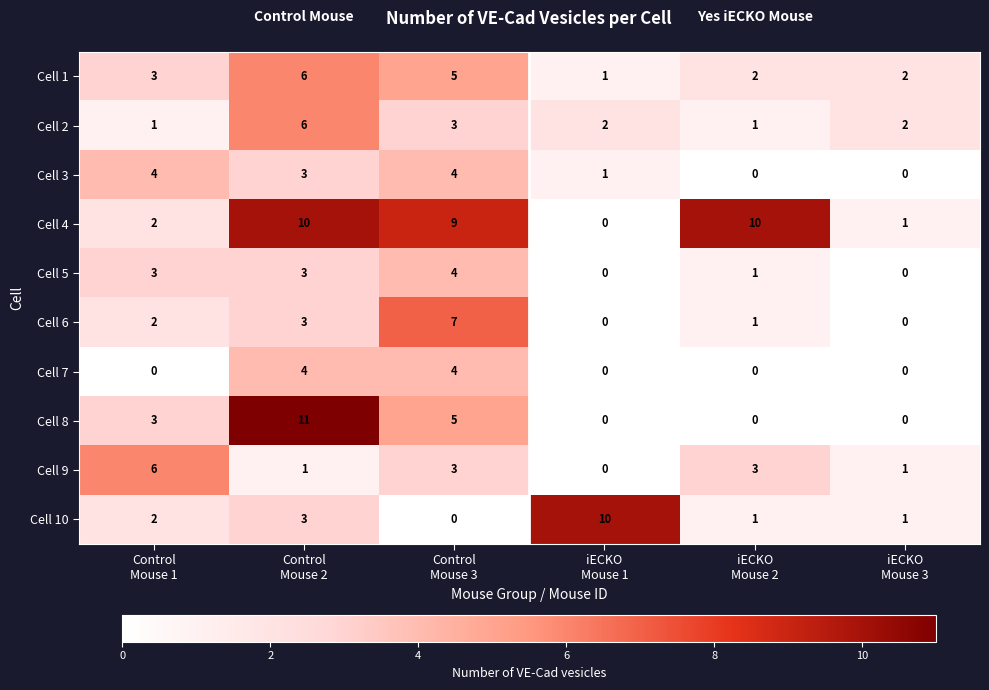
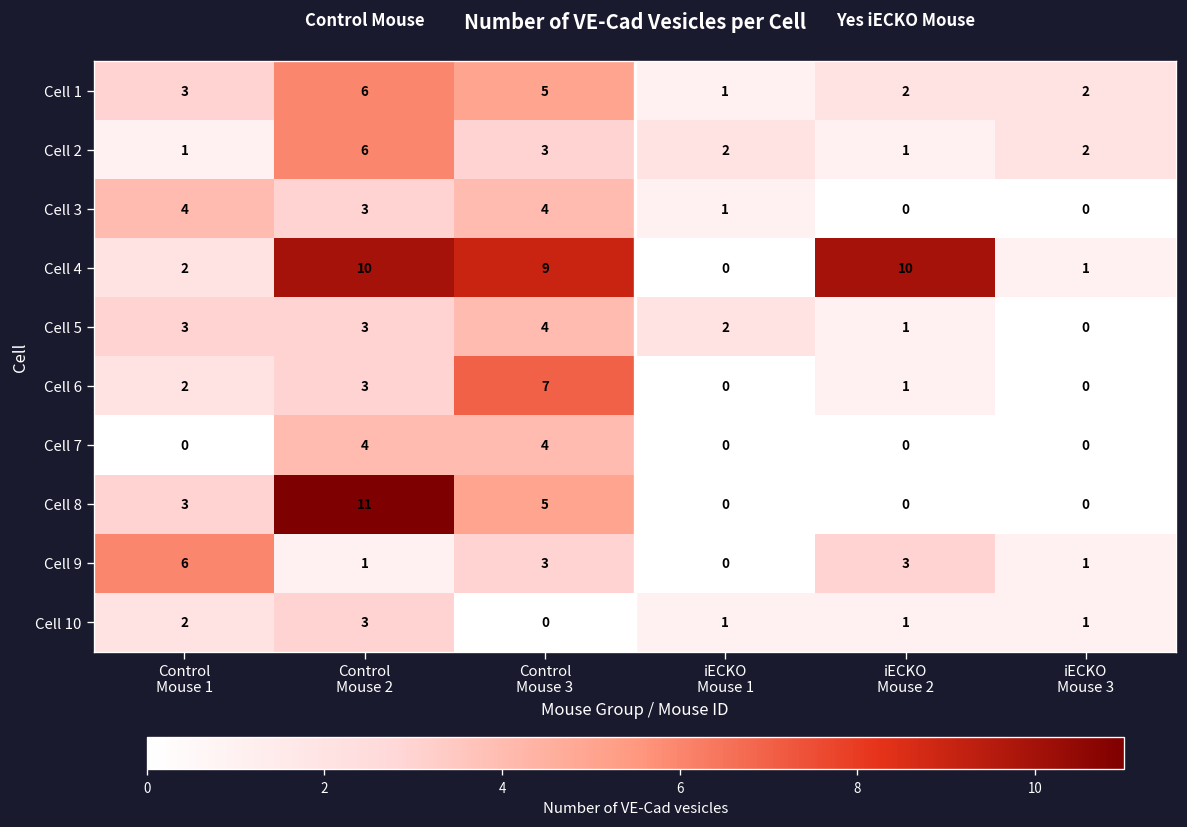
  {
    "Cell 1": {
      "Control Mouse 1": 3,
      "Control Mouse 2": 6,
      "Control Mouse 3": 5,
      "iECKO Mouse 1": 1,
      "iECKO Mouse 2": 2,
      "iECKO Mouse 3": 2
    },
    "Cell 2": {
      "Control Mouse 1": 1,
      "Control Mouse 2": 6,
      "Control Mouse 3": 3,
      "iECKO Mouse 1": 2,
      "iECKO Mouse 2": 1,
      "iECKO Mouse 3": 2
    },
    "Cell 3": {
      "Control Mouse 1": 4,
      "Control Mouse 2": 3,
      "Control Mouse 3": 4,
      "iECKO Mouse 1": 1,
      "iECKO Mouse 2": 0,
      "iECKO Mouse 3": 0
    },
    "Cell 4": {
      "Control Mouse 1": 2,
      "Control Mouse 2": 10,
      "Control Mouse 3": 9,
      "iECKO Mouse 1": 0,
      "iECKO Mouse 2": 10,
      "iECKO Mouse 3": 1
    },
    "Cell 5": {
      "Control Mouse 1": 3,
      "Control Mouse 2": 3,
      "Control Mouse 3": 4,
-     "iECKO Mouse 1": 0,
+     "iECKO Mouse 1": 2,
      "iECKO Mouse 2": 1,
      "iECKO Mouse 3": 0
    },
    "Cell 6": {
      "Control Mouse 1": 2,
      "Control Mouse 2": 3,
      "Control Mouse 3": 7,
      "iECKO Mouse 1": 0,
      "iECKO Mouse 2": 1,
      "iECKO Mouse 3": 0
    },
    "Cell 7": {
      "Control Mouse 1": 0,
      "Control Mouse 2": 4,
      "Control Mouse 3": 4,
      "iECKO Mouse 1": 0,
      "iECKO Mouse 2": 0,
      "iECKO Mouse 3": 0
    },
    "Cell 8": {
      "Control Mouse 1": 3,
      "Control Mouse 2": 11,
      "Control Mouse 3": 5,
      "iECKO Mouse 1": 0,
      "iECKO Mouse 2": 0,
      "iECKO Mouse 3": 0
    },
    "Cell 9": {
      "Control Mouse 1": 6,
      "Control Mouse 2": 1,
      "Control Mouse 3": 3,
      "iECKO Mouse 1": 0,
      "iECKO Mouse 2": 3,
      "iECKO Mouse 3": 1
    },
    "Cell 10": {
      "Control Mouse 1": 2,
      "Control Mouse 2": 3,
      "Control Mouse 3": 0,
-     "iECKO Mouse 1": 10,
+     "iECKO Mouse 1": 1,
      "iECKO Mouse 2": 1,
      "iECKO Mouse 3": 1
    }
  }
